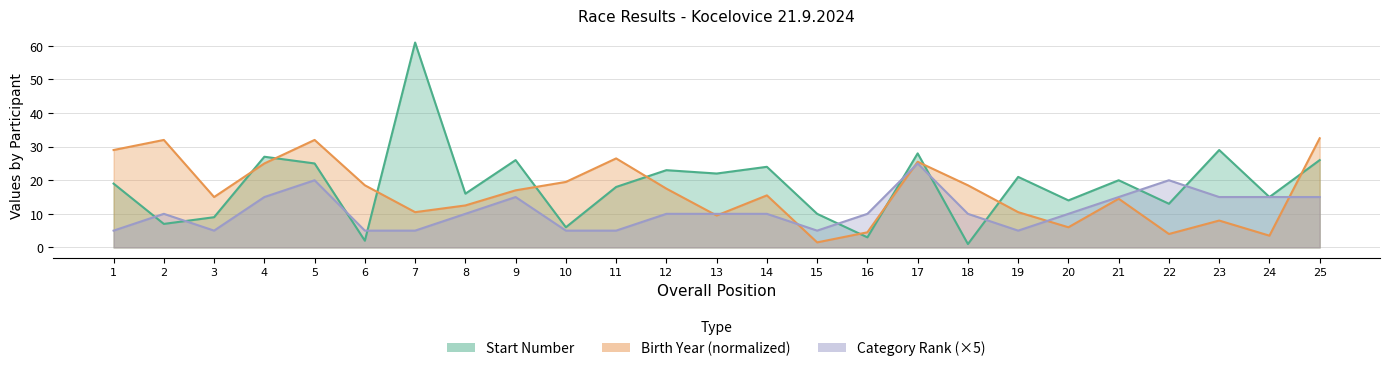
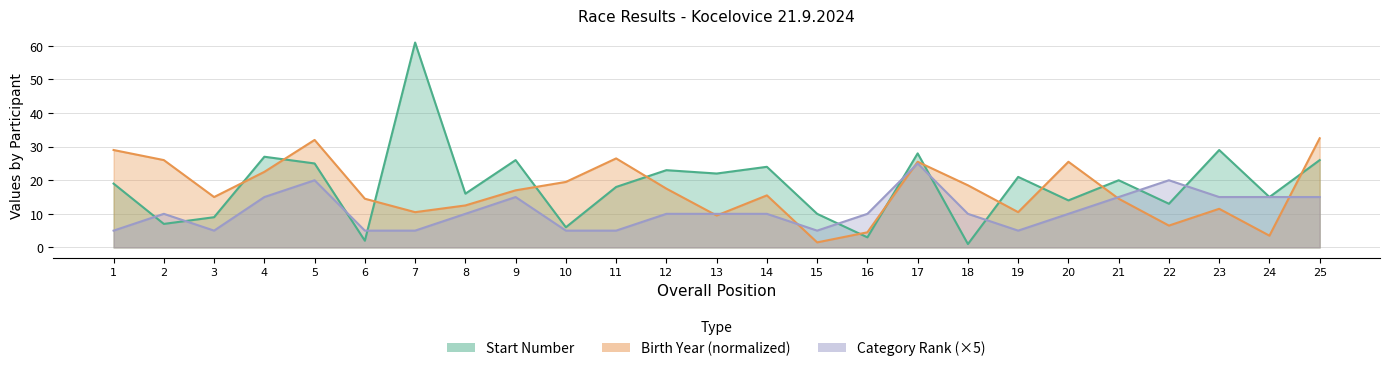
  {
    "Birth Year (normalized)": {
      "1": 29,
-     "2": 32,
+     "2": 26,
      "3": 15,
-     "4": 25,
+     "4": 23,
      "5": 32,
-     "6": 19,
+     "6": 15,
      "7": 11,
      "8": 13,
      "9": 17,
      "10": 20,
      "11": 27,
      "12": 18,
      "14": 16,
      "15": 2,
      "16": 5,
      "18": 19,
      "19": 11,
-     "20": 6,
-     "22": 4,
-     "23": 8,
+     "20": 26,
+     "22": 7,
+     "23": 12,
      "24": 4,
      "25": 33
    }
  }
